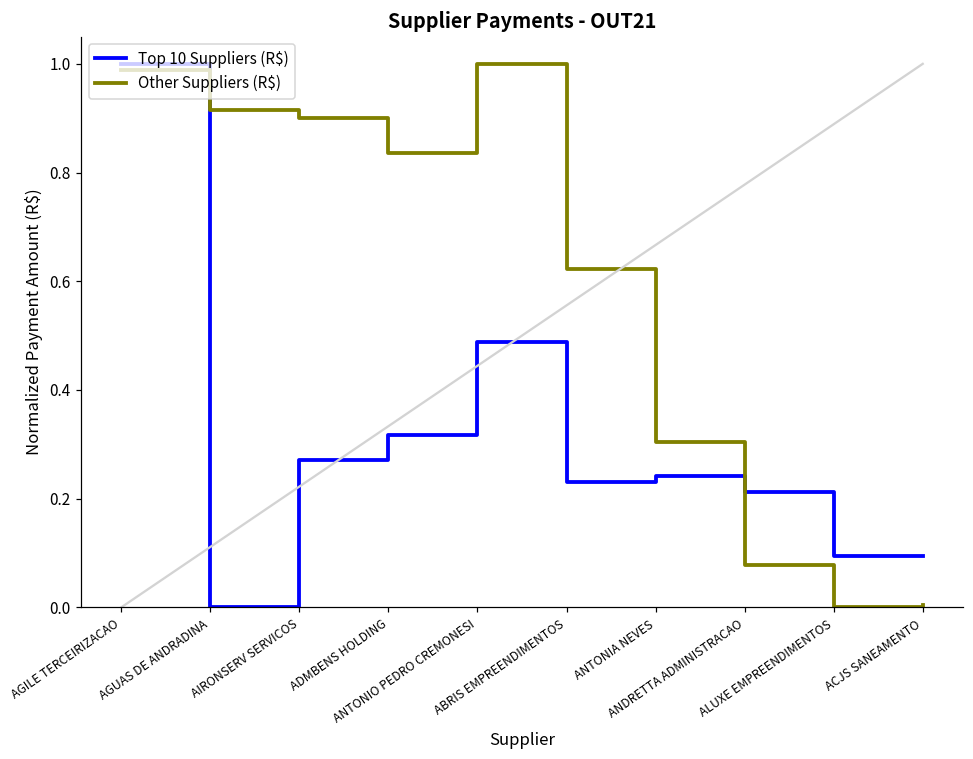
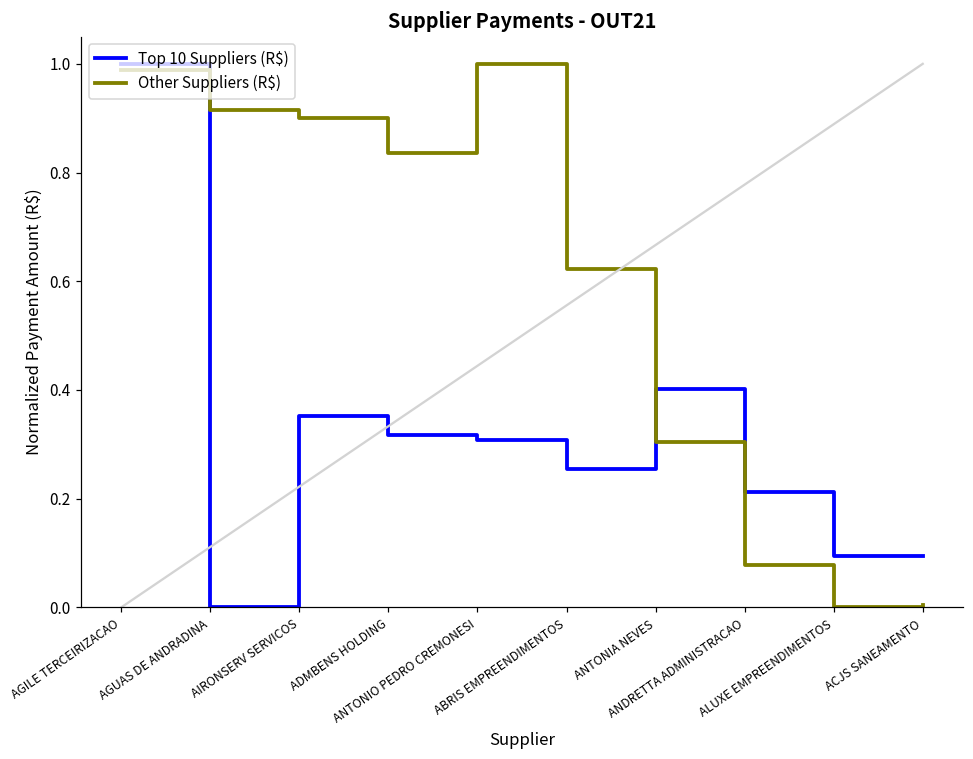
  {
    "Top 10 Suppliers (R$)": {
      "AGUAS DE ANDRADINA": 0.00,
-     "AIRONSERV SERVICOS": 0.27,
+     "AIRONSERV SERVICOS": 0.35,
      "ADMBENS HOLDING": 0.32,
-     "ANTONIO PEDRO CREMONESI": 0.49,
-     "ABRIS EMPREENDIMENTOS": 0.23,
-     "ANTONIA NEVES": 0.24,
+     "ANTONIO PEDRO CREMONESI": 0.31,
+     "ABRIS EMPREENDIMENTOS": 0.26,
+     "ANTONIA NEVES": 0.40,
      "ANDRETTA ADMINISTRACAO": 0.21,
      "ALUXE EMPREENDIMENTOS": 0.10,
      "ACJS SANEAMENTO": 0.09
    },
    "Other Suppliers (R$)": {
      "AGUAS DE ANDRADINA": 0.91,
      "AIRONSERV SERVICOS": 0.90,
      "ADMBENS HOLDING": 0.84,
      "ANTONIO PEDRO CREMONESI": 1.00,
      "ABRIS EMPREENDIMENTOS": 0.62,
      "ANTONIA NEVES": 0.30,
      "ANDRETTA ADMINISTRACAO": 0.08,
      "ALUXE EMPREENDIMENTOS": 0.00,
      "ACJS SANEAMENTO": 0.00
    }
  }
